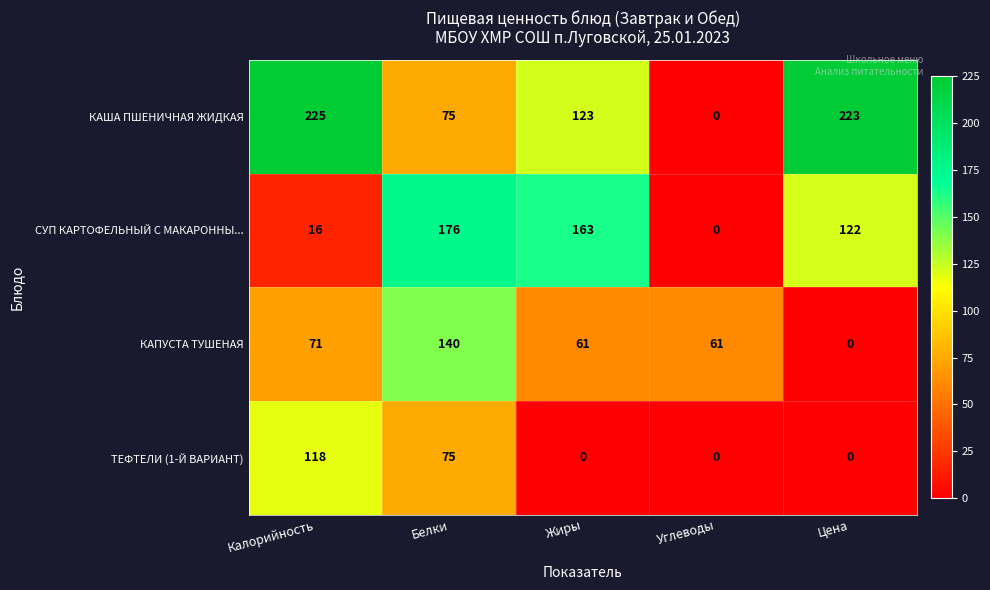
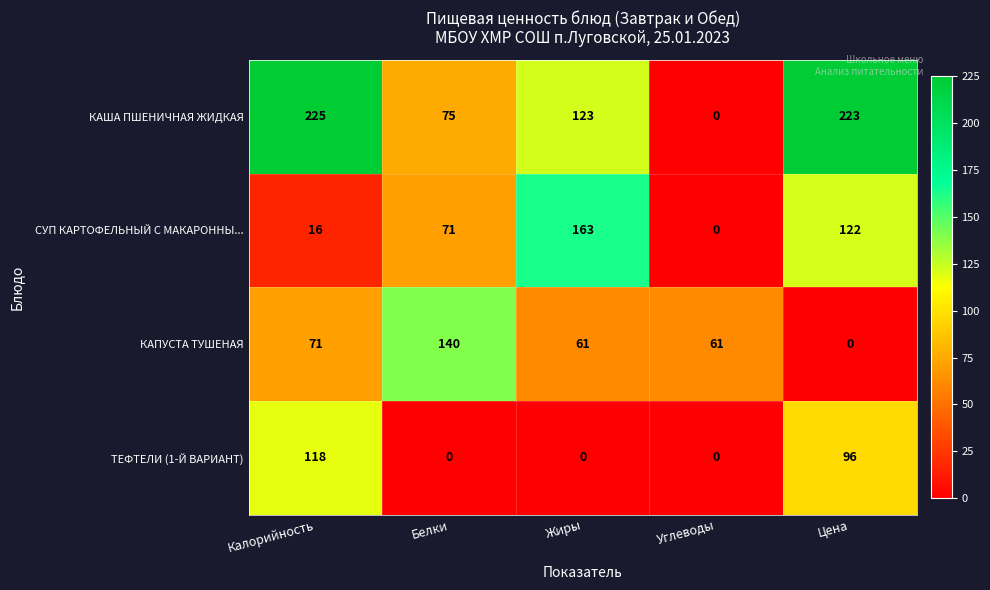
  {
    "КАША ПШЕНИЧНАЯ ЖИДКАЯ": {
      "Калорийность": 225,
      "Белки": 75,
      "Жиры": 123,
      "Углеводы": 0
    },
    "СУП КАРТОФЕЛЬНЫЙ С МАКАРОННЫ...": {
      "Калорийность": 16,
-     "Белки": 176,
+     "Белки": 71,
      "Жиры": 163,
      "Углеводы": 0,
      "Цена": 122
    },
    "КАПУСТА ТУШЕНАЯ": {
      "Калорийность": 71,
      "Белки": 140,
      "Жиры": 61,
      "Углеводы": 61,
      "Цена": 0
    },
    "ТЕФТЕЛИ (1-Й ВАРИАНТ)": {
      "Калорийность": 118,
-     "Белки": 75,
+     "Белки": 0,
      "Жиры": 0,
      "Углеводы": 0,
-     "Цена": 0
+     "Цена": 96
    }
  }
